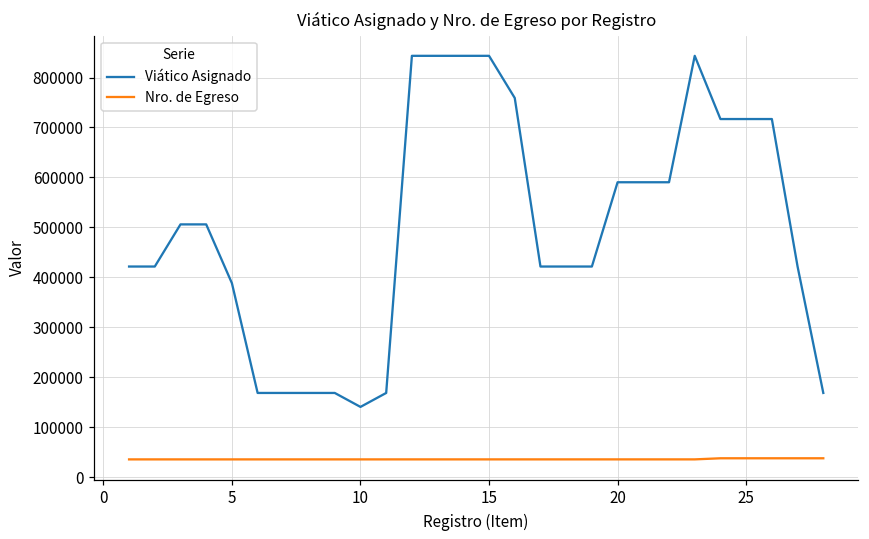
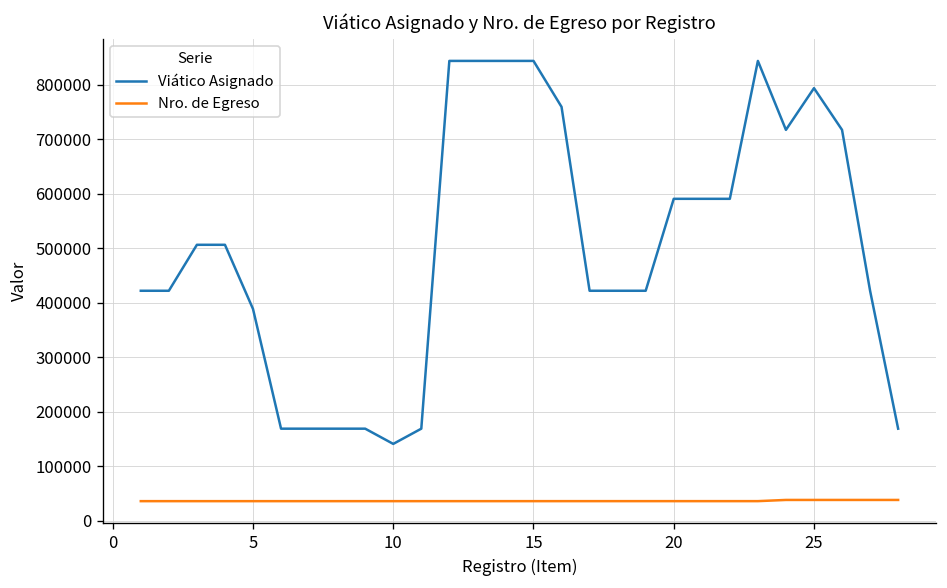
  {
    "Viático Asignado": {
      "5": 390000,
      "10": 140000,
      "15": 840000,
      "20": 590000,
-     "25": 720000
+     "25": 790000
    },
    "Nro. de Egreso": {
      "5": 40000,
      "10": 40000,
      "15": 40000,
      "20": 40000,
      "25": 40000
    }
  }
